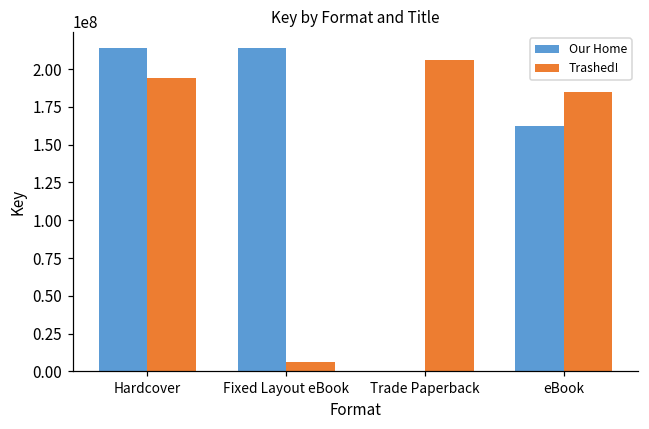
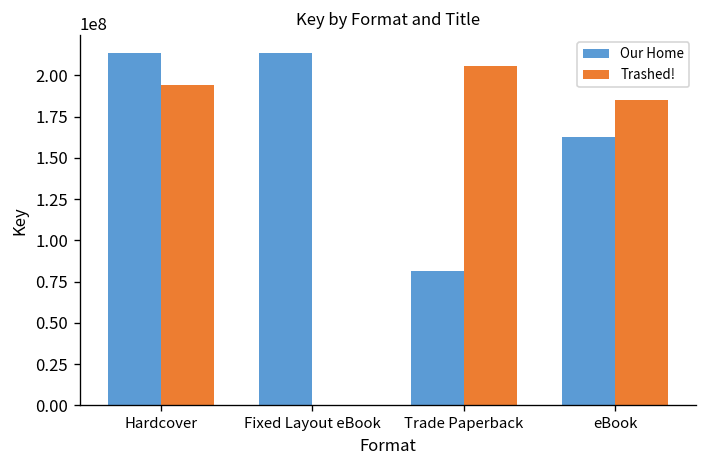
  {
    "Our Home": {
      "Hardcover": 214000000,
      "Fixed Layout eBook": 214000000,
-     "Trade Paperback": 0,
+     "Trade Paperback": 81000000,
      "eBook": 163000000
    },
    "Trashed!": {
      "Hardcover": 194000000,
-     "Fixed Layout eBook": 6000000,
+     "Fixed Layout eBook": 0,
      "Trade Paperback": 206000000,
      "eBook": 185000000
    }
  }
